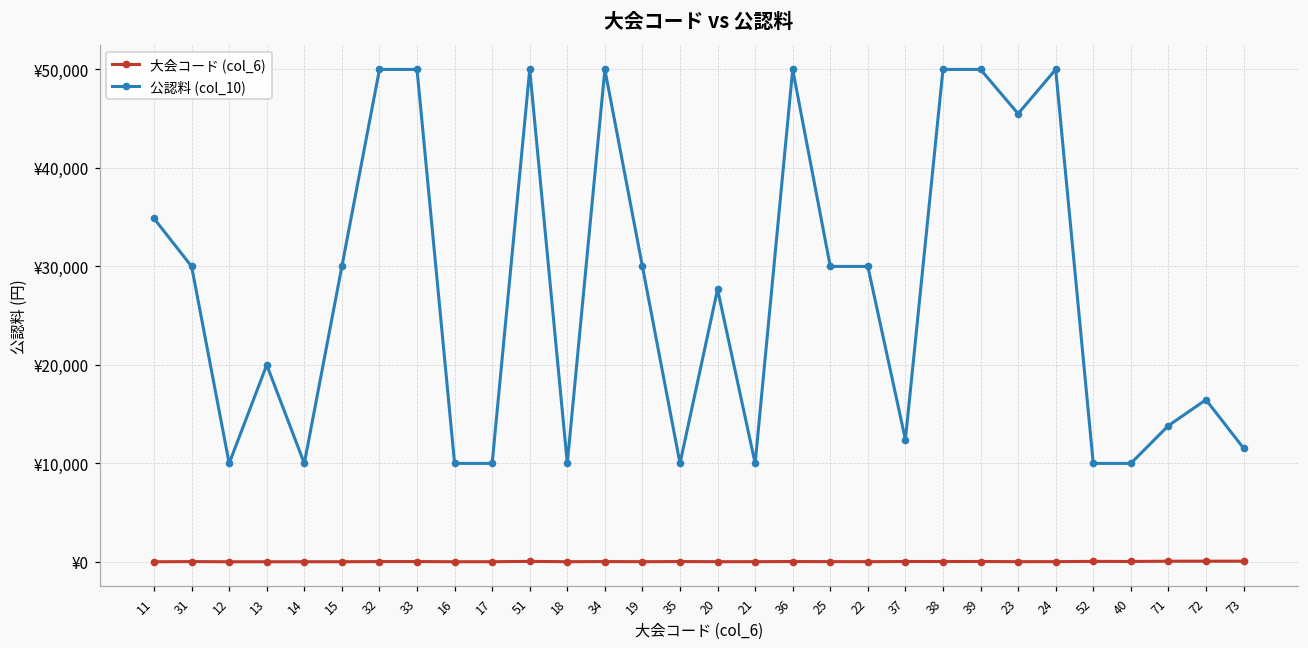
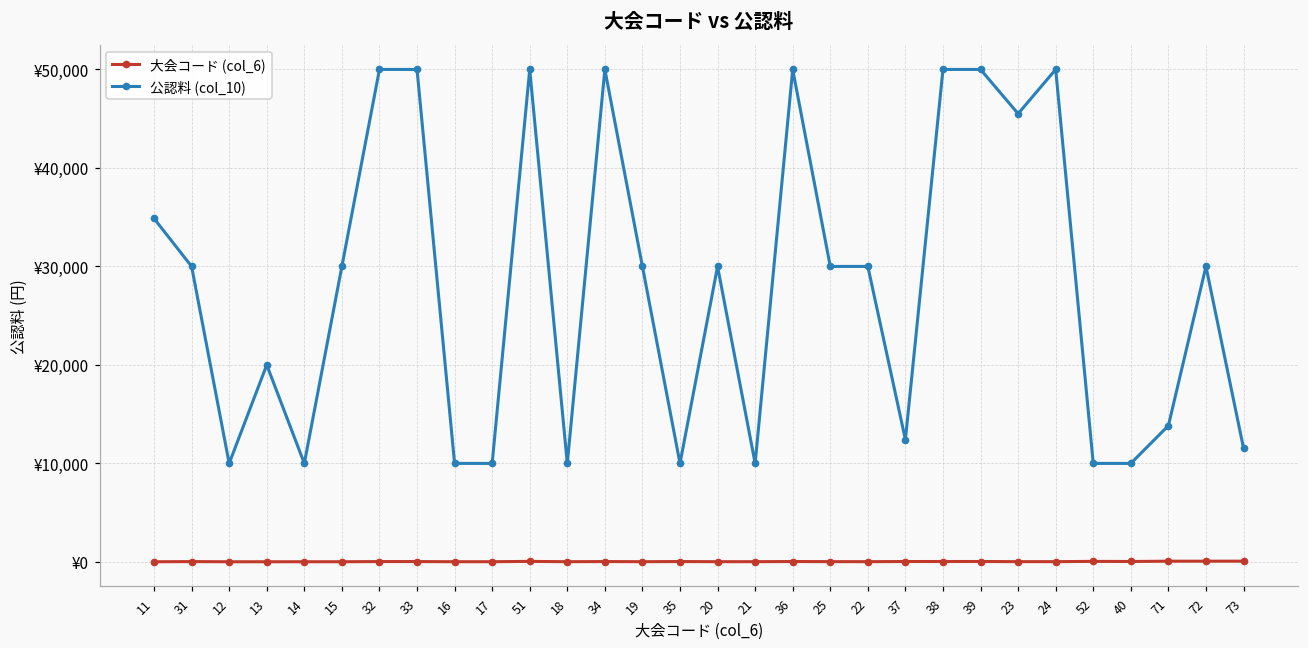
  {
    "大会コード (col_6)": {
      "11": "¥0",
      "31": "¥0",
      "12": "¥0",
      "13": "¥0",
      "14": "¥0",
      "15": "¥0",
      "32": "¥0",
      "33": "¥0",
      "16": "¥0",
      "17": "¥0",
      "51": "¥0",
      "18": "¥0",
      "34": "¥0",
      "19": "¥0",
      "35": "¥0",
      "20": "¥0",
      "21": "¥0",
      "36": "¥0",
      "25": "¥0",
      "22": "¥0",
      "37": "¥0",
      "38": "¥0",
      "39": "¥0",
      "23": "¥0",
      "24": "¥0",
      "52": "¥0",
      "40": "¥0",
      "71": "¥0",
      "72": "¥0",
      "73": "¥0"
    },
    "公認料 (col_10)": {
      "11": "¥35,000",
      "31": "¥30,000",
      "12": "¥10,000",
      "13": "¥20,000",
      "14": "¥10,000",
      "15": "¥30,000",
      "32": "¥50,000",
      "33": "¥50,000",
      "16": "¥10,000",
      "17": "¥10,000",
      "51": "¥50,000",
      "18": "¥10,000",
      "34": "¥50,000",
      "19": "¥30,000",
      "35": "¥10,000",
-     "20": "¥28,000",
+     "20": "¥30,000",
      "21": "¥10,000",
      "36": "¥50,000",
      "25": "¥30,000",
      "22": "¥30,000",
      "37": "¥12,000",
      "38": "¥50,000",
      "39": "¥50,000",
      "23": "¥46,000",
      "24": "¥50,000",
      "52": "¥10,000",
      "40": "¥10,000",
      "71": "¥14,000",
-     "72": "¥16,000",
+     "72": "¥30,000",
      "73": "¥12,000"
    }
  }
